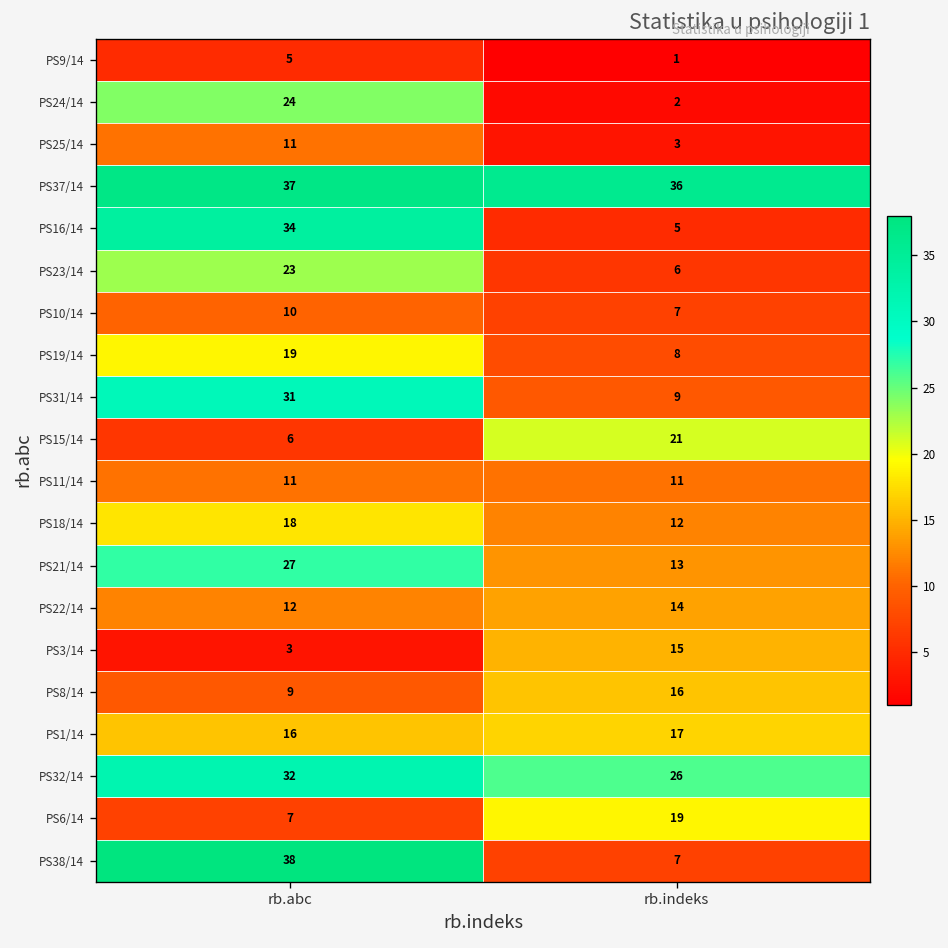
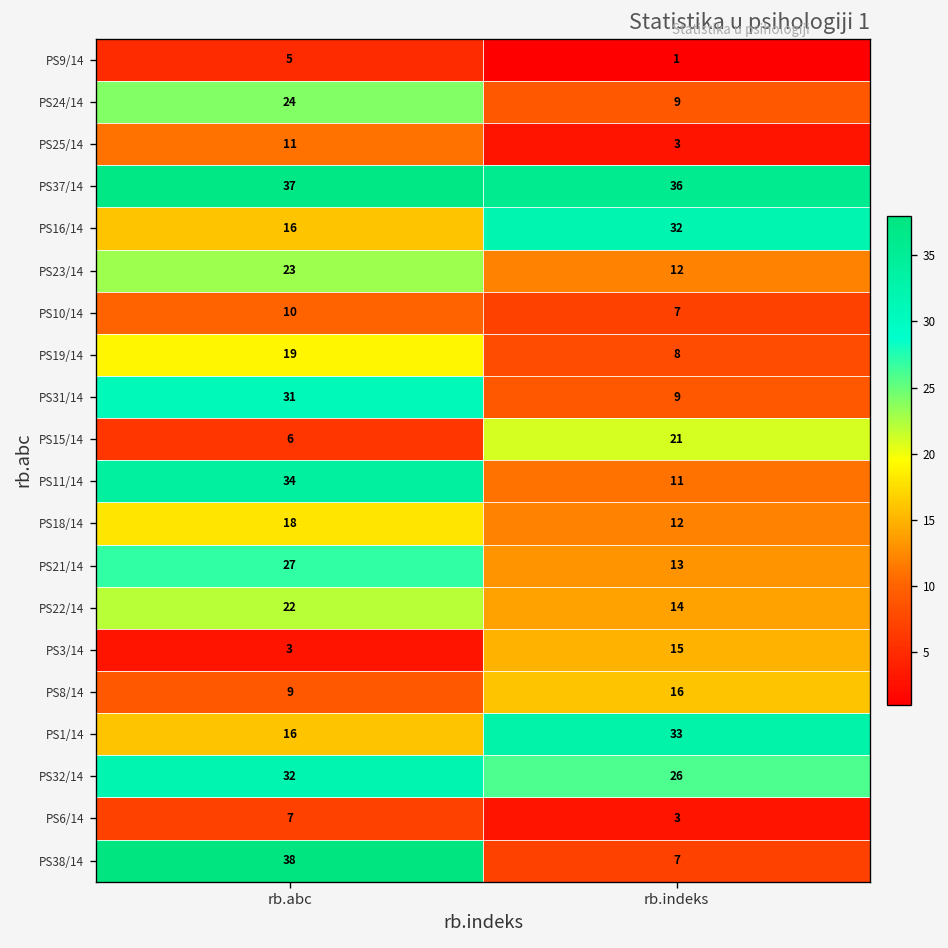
  {
    "PS9/14": {
      "rb.abc": 5,
      "rb.indeks": 1
    },
    "PS24/14": {
      "rb.abc": 24,
-     "rb.indeks": 2
+     "rb.indeks": 9
    },
    "PS25/14": {
      "rb.abc": 11,
      "rb.indeks": 3
    },
    "PS37/14": {
      "rb.abc": 37,
      "rb.indeks": 36
    },
    "PS16/14": {
-     "rb.abc": 34,
-     "rb.indeks": 5
+     "rb.abc": 16,
+     "rb.indeks": 32
    },
    "PS23/14": {
      "rb.abc": 23,
-     "rb.indeks": 6
+     "rb.indeks": 12
    },
    "PS10/14": {
      "rb.abc": 10,
      "rb.indeks": 7
    },
    "PS19/14": {
      "rb.abc": 19,
      "rb.indeks": 8
    },
    "PS31/14": {
      "rb.abc": 31,
      "rb.indeks": 9
    },
    "PS15/14": {
      "rb.abc": 6,
      "rb.indeks": 21
    },
    "PS11/14": {
-     "rb.abc": 11,
+     "rb.abc": 34,
      "rb.indeks": 11
    },
    "PS18/14": {
      "rb.abc": 18,
      "rb.indeks": 12
    },
    "PS21/14": {
      "rb.abc": 27,
      "rb.indeks": 13
    },
    "PS22/14": {
-     "rb.abc": 12,
+     "rb.abc": 22,
      "rb.indeks": 14
    },
    "PS3/14": {
      "rb.abc": 3,
      "rb.indeks": 15
    },
    "PS8/14": {
      "rb.abc": 9,
      "rb.indeks": 16
    },
    "PS1/14": {
      "rb.abc": 16,
-     "rb.indeks": 17
+     "rb.indeks": 33
    },
    "PS32/14": {
      "rb.abc": 32,
      "rb.indeks": 26
    },
    "PS6/14": {
      "rb.abc": 7,
-     "rb.indeks": 19
+     "rb.indeks": 3
    },
    "PS38/14": {
      "rb.abc": 38,
      "rb.indeks": 7
    }
  }
